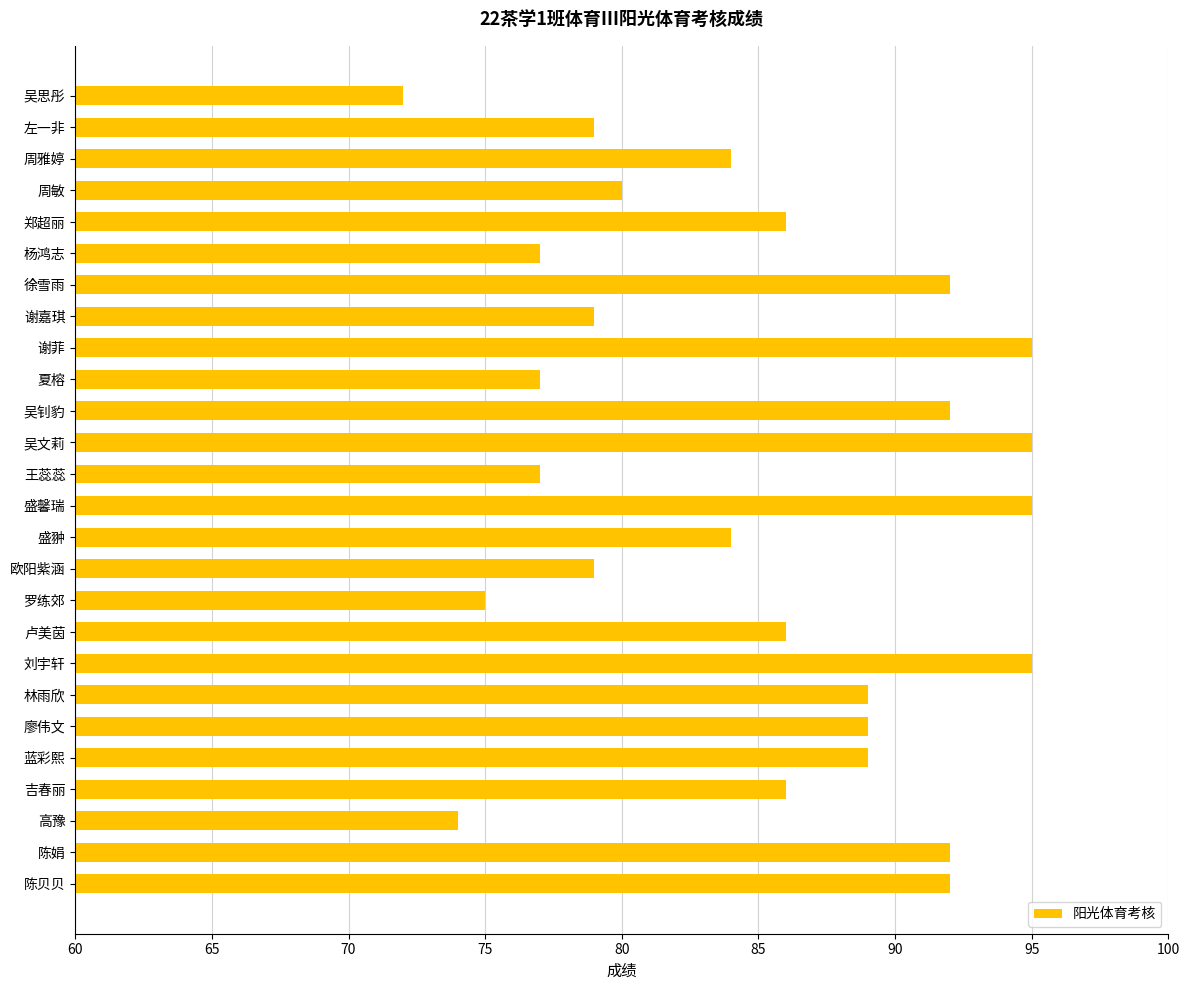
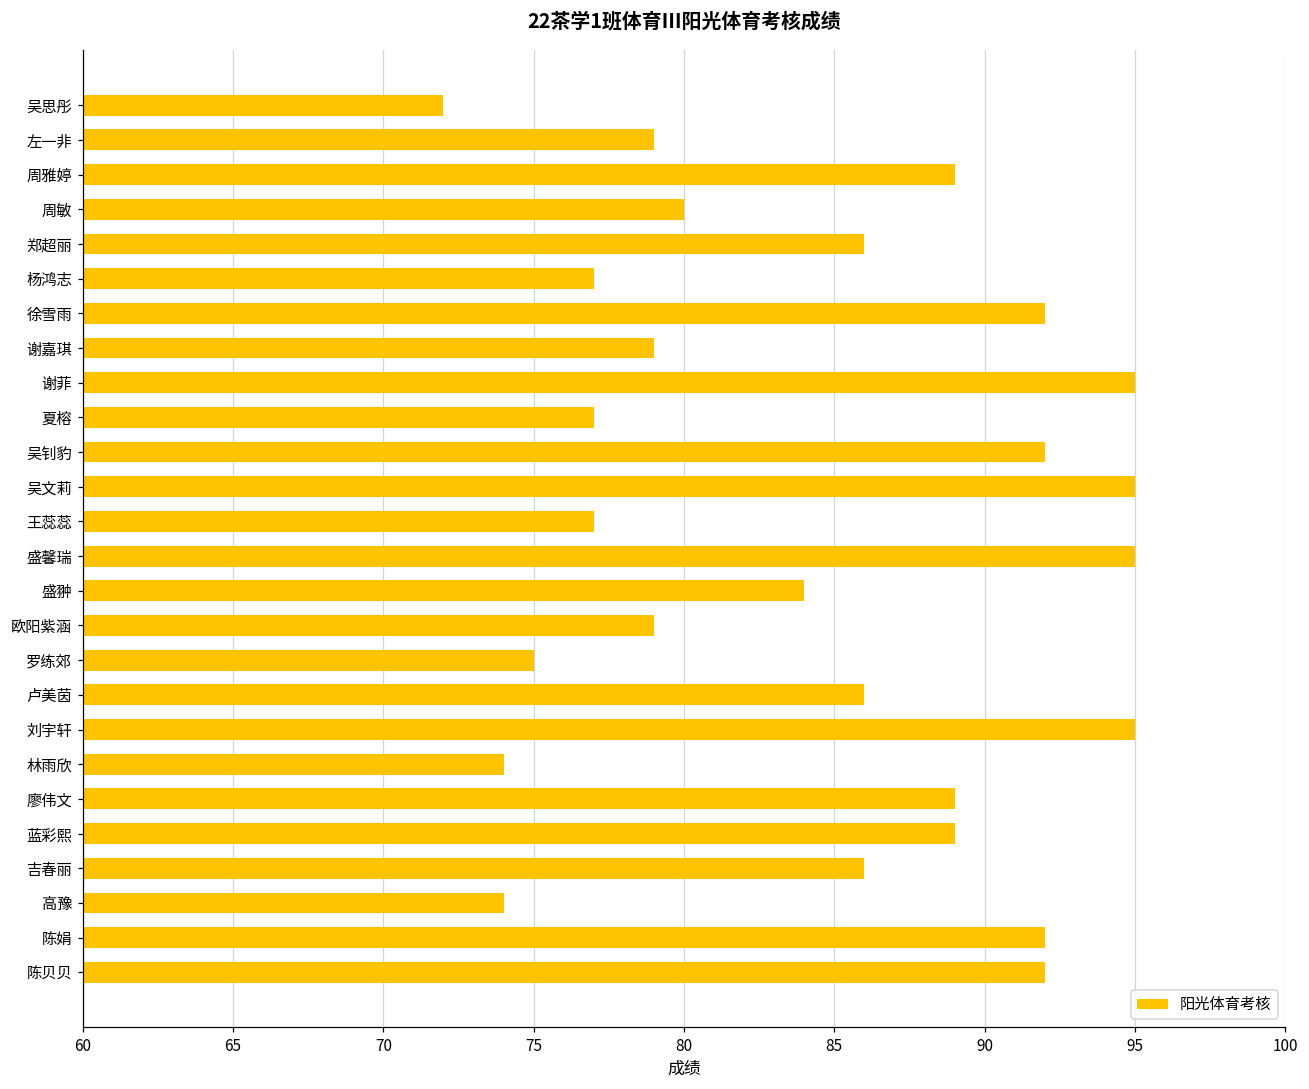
  {
    "吴思彤": 72,
    "左一非": 79,
-   "周雅婷": 84,
+   "周雅婷": 89,
    "周敏": 80,
    "郑超丽": 86,
    "杨鸿志": 77,
    "徐雪雨": 92,
    "谢嘉琪": 79,
    "谢菲": 95,
    "夏榕": 77,
    "吴钊豹": 92,
    "吴文莉": 95,
    "王蕊蕊": 77,
    "盛馨瑞": 95,
    "盛翀": 84,
    "欧阳紫涵": 79,
    "罗练郊": 75,
    "卢美茵": 86,
    "刘宇轩": 95,
-   "林雨欣": 89,
+   "林雨欣": 74,
    "廖伟文": 89,
    "蓝彩熙": 89,
    "吉春丽": 86,
    "高豫": 74,
    "陈娟": 92,
    "陈贝贝": 92
  }
